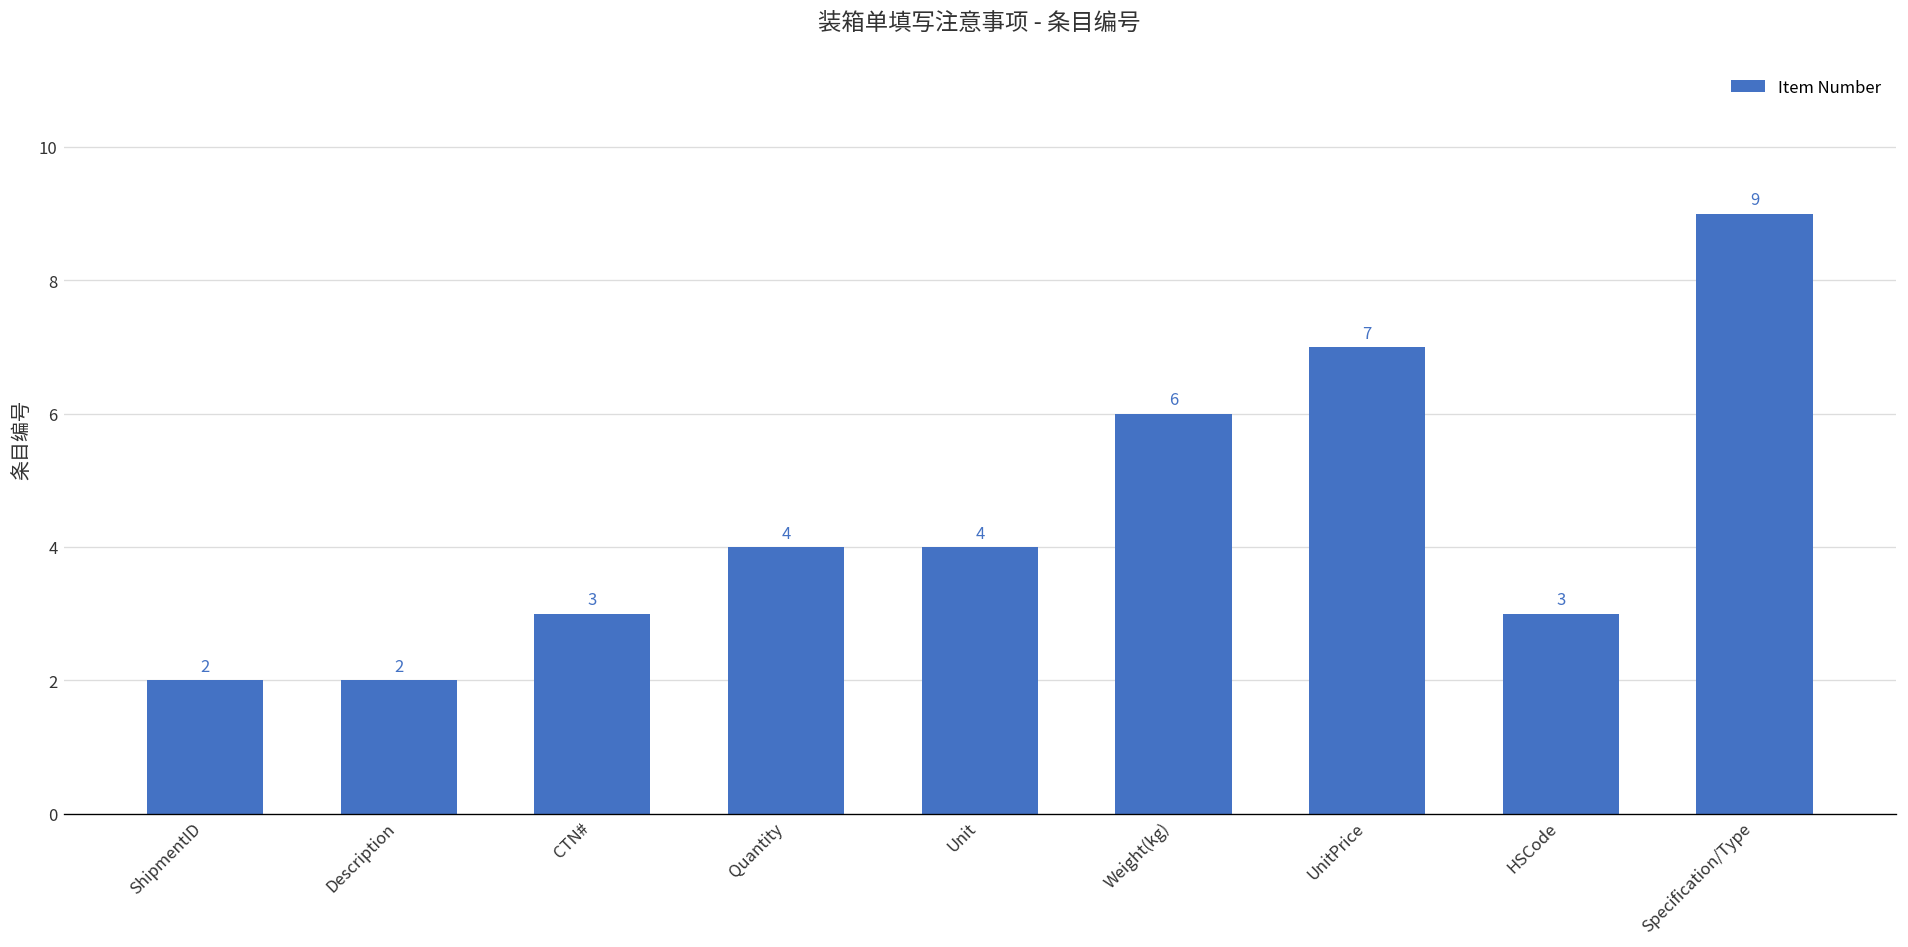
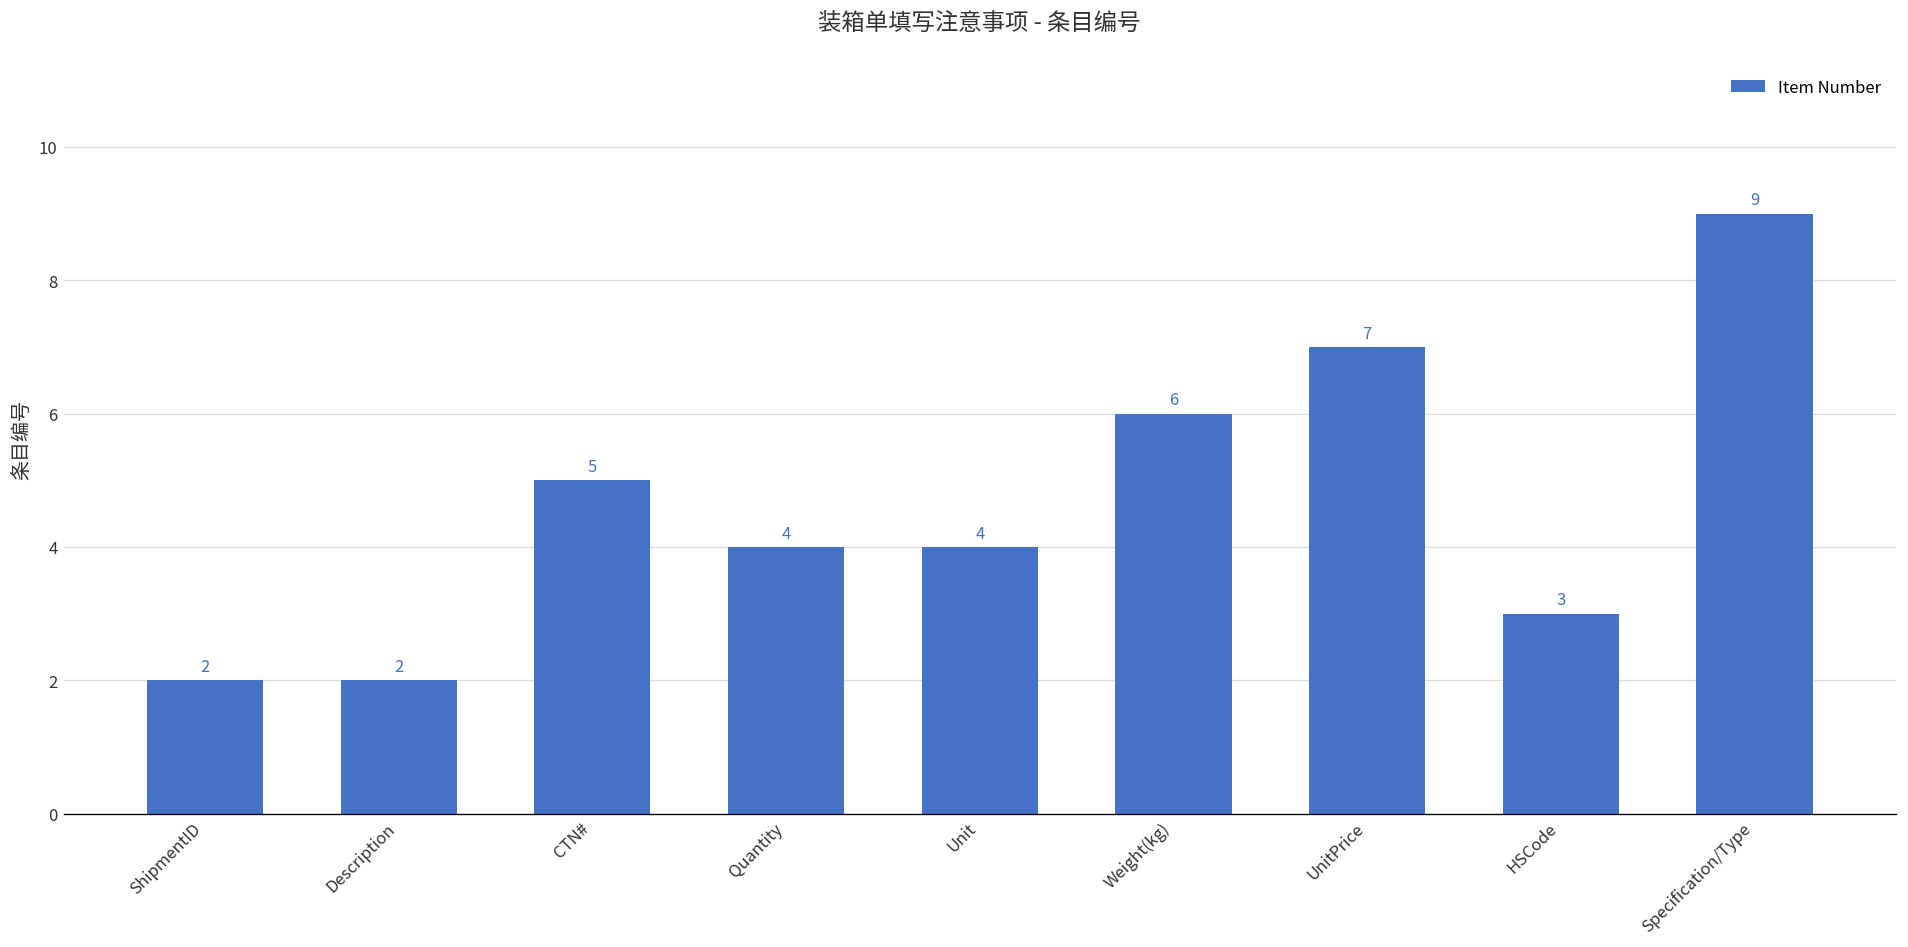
  {
    "ShipmentID": 2,
    "Description": 2,
-   "CTN#": 3,
+   "CTN#": 5,
    "Quantity": 4,
    "Unit": 4,
    "Weight(kg)": 6,
    "UnitPrice": 7,
    "HSCode": 3,
    "Specification/Type": 9
  }
